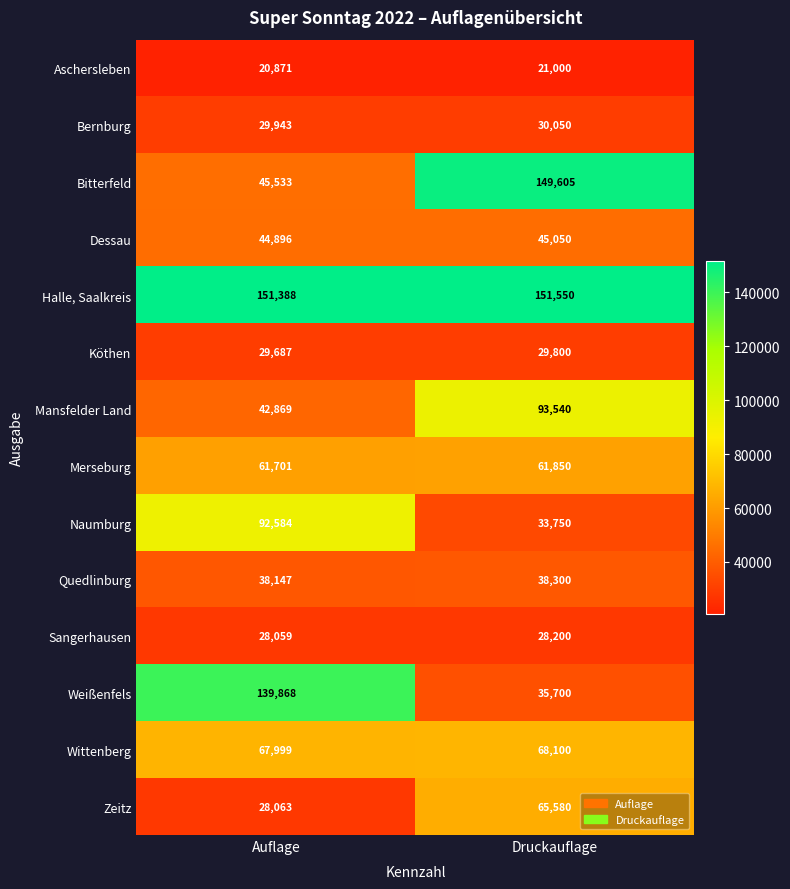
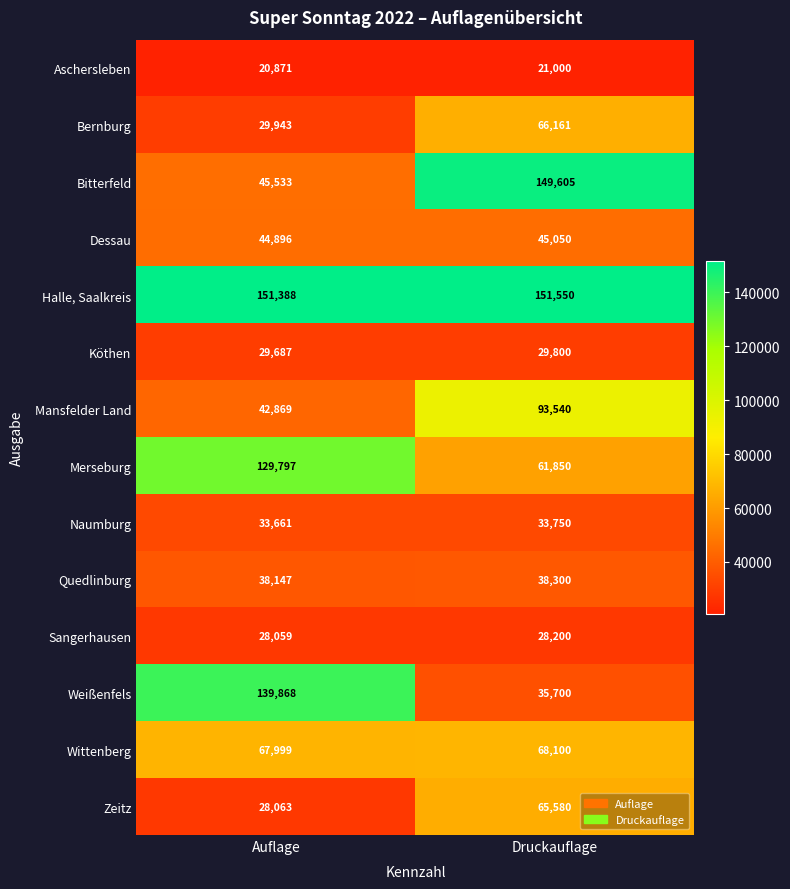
  {
    "Aschersleben": {
      "Auflage": "20,871",
      "Druckauflage": "21,000"
    },
    "Bernburg": {
      "Auflage": "29,943",
-     "Druckauflage": "30,050"
+     "Druckauflage": "66,161"
    },
    "Bitterfeld": {
      "Auflage": "45,533",
      "Druckauflage": "149,605"
    },
    "Dessau": {
      "Auflage": "44,896",
      "Druckauflage": "45,050"
    },
    "Halle, Saalkreis": {
      "Auflage": "151,388",
      "Druckauflage": "151,550"
    },
    "Köthen": {
      "Auflage": "29,687",
      "Druckauflage": "29,800"
    },
    "Mansfelder Land": {
      "Auflage": "42,869",
      "Druckauflage": "93,540"
    },
    "Merseburg": {
-     "Auflage": "61,701",
+     "Auflage": "129,797",
      "Druckauflage": "61,850"
    },
    "Naumburg": {
-     "Auflage": "92,584",
+     "Auflage": "33,661",
      "Druckauflage": "33,750"
    },
    "Quedlinburg": {
      "Auflage": "38,147",
      "Druckauflage": "38,300"
    },
    "Sangerhausen": {
      "Auflage": "28,059",
      "Druckauflage": "28,200"
    },
    "Weißenfels": {
      "Auflage": "139,868",
      "Druckauflage": "35,700"
    },
    "Wittenberg": {
      "Auflage": "67,999",
      "Druckauflage": "68,100"
    },
    "Zeitz": {
      "Auflage": "28,063",
      "Druckauflage": "65,580"
    }
  }
